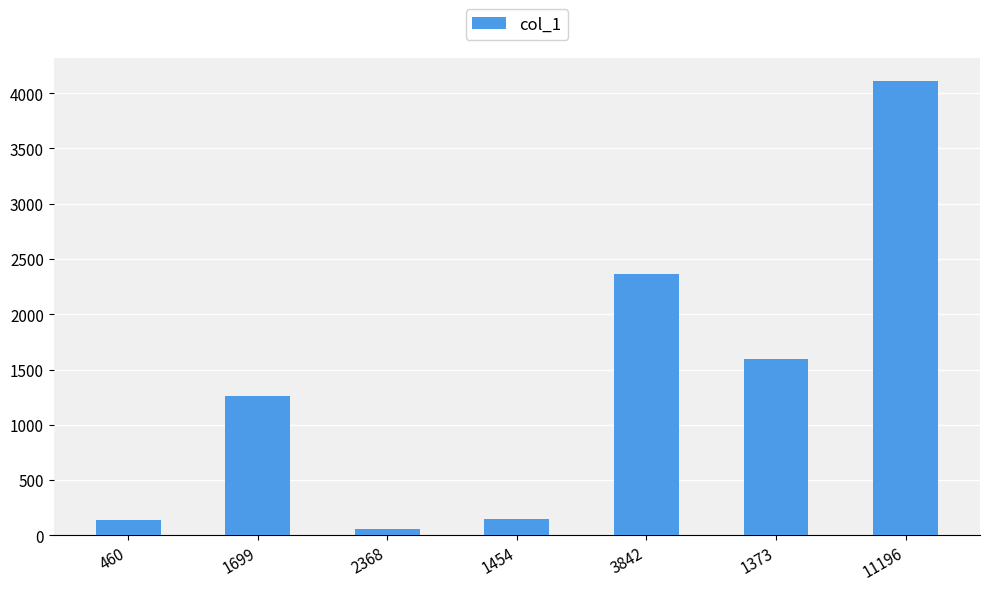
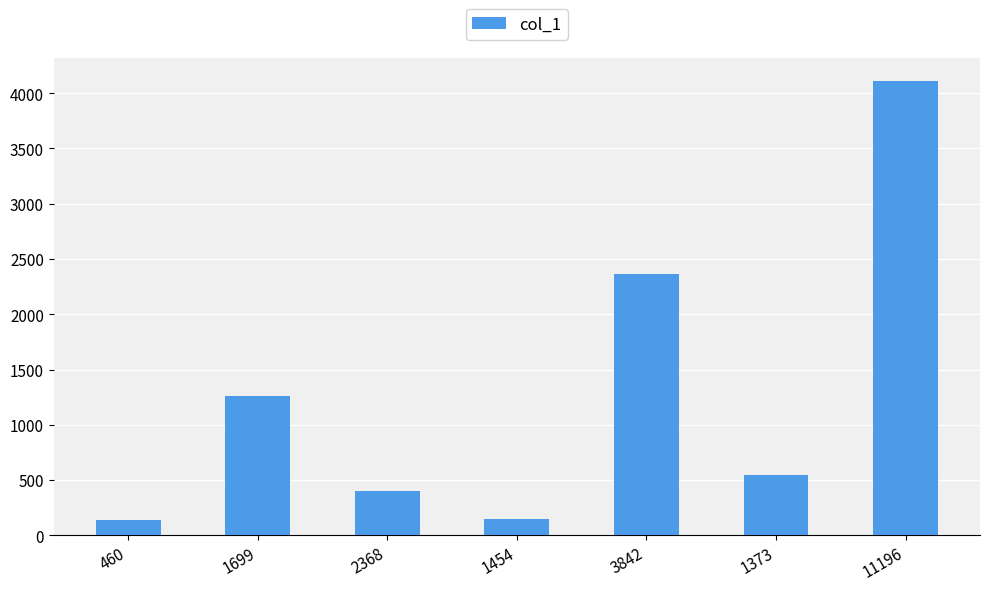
  {
    "460": 140,
    "1699": 1260,
-   "2368": 60,
+   "2368": 400,
    "1454": 150,
    "3842": 2370,
-   "1373": 1600,
+   "1373": 550,
    "11196": 4110
  }
